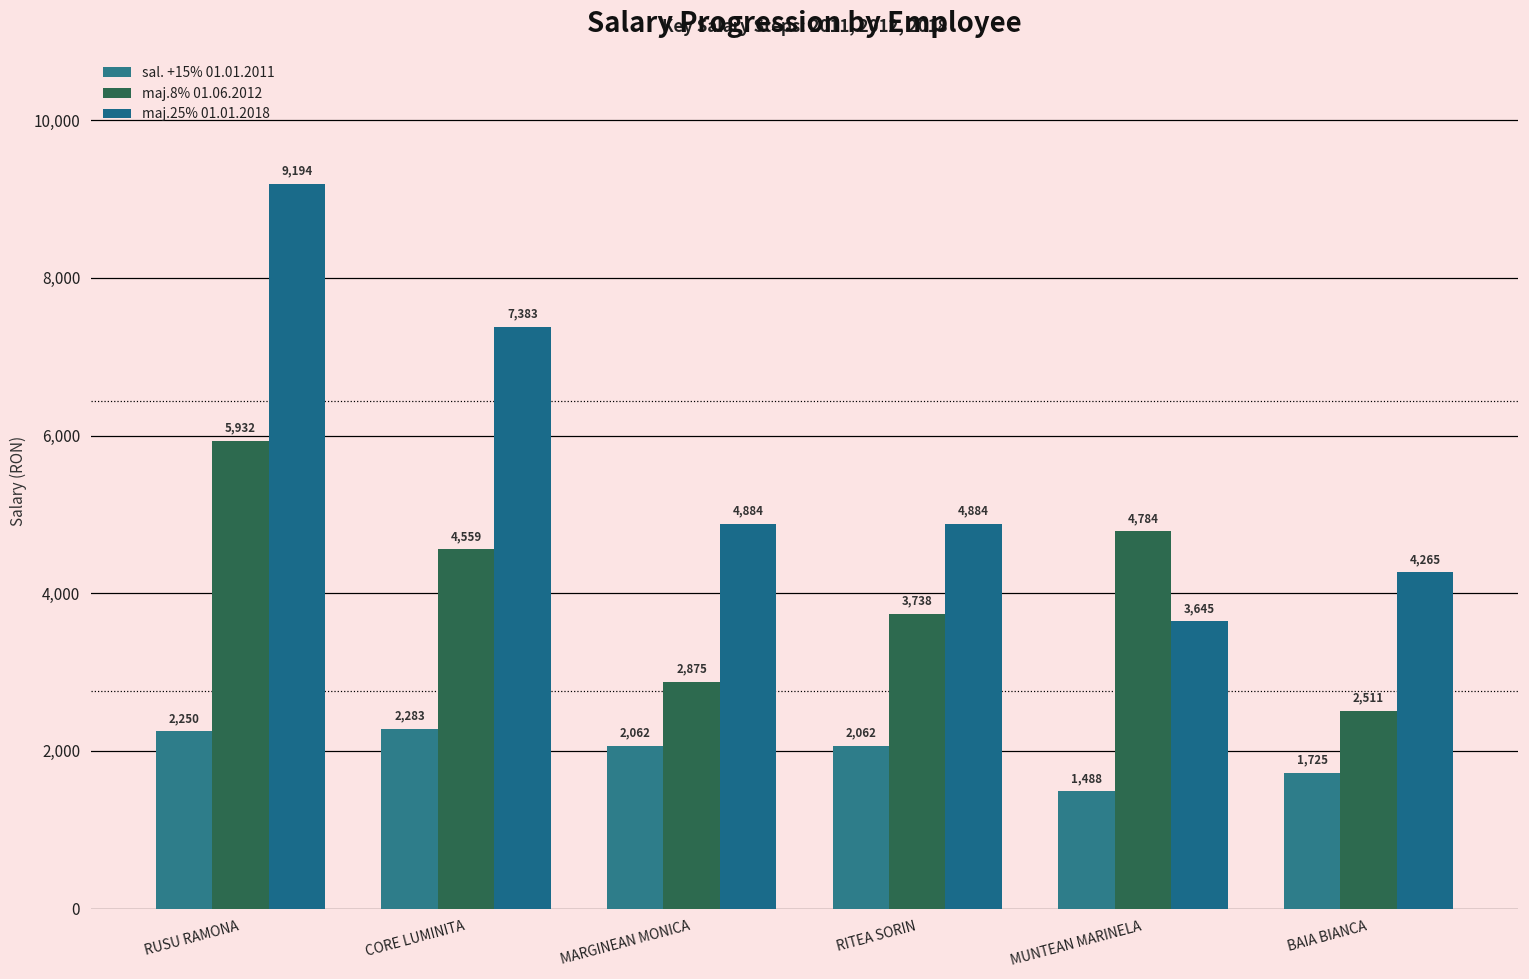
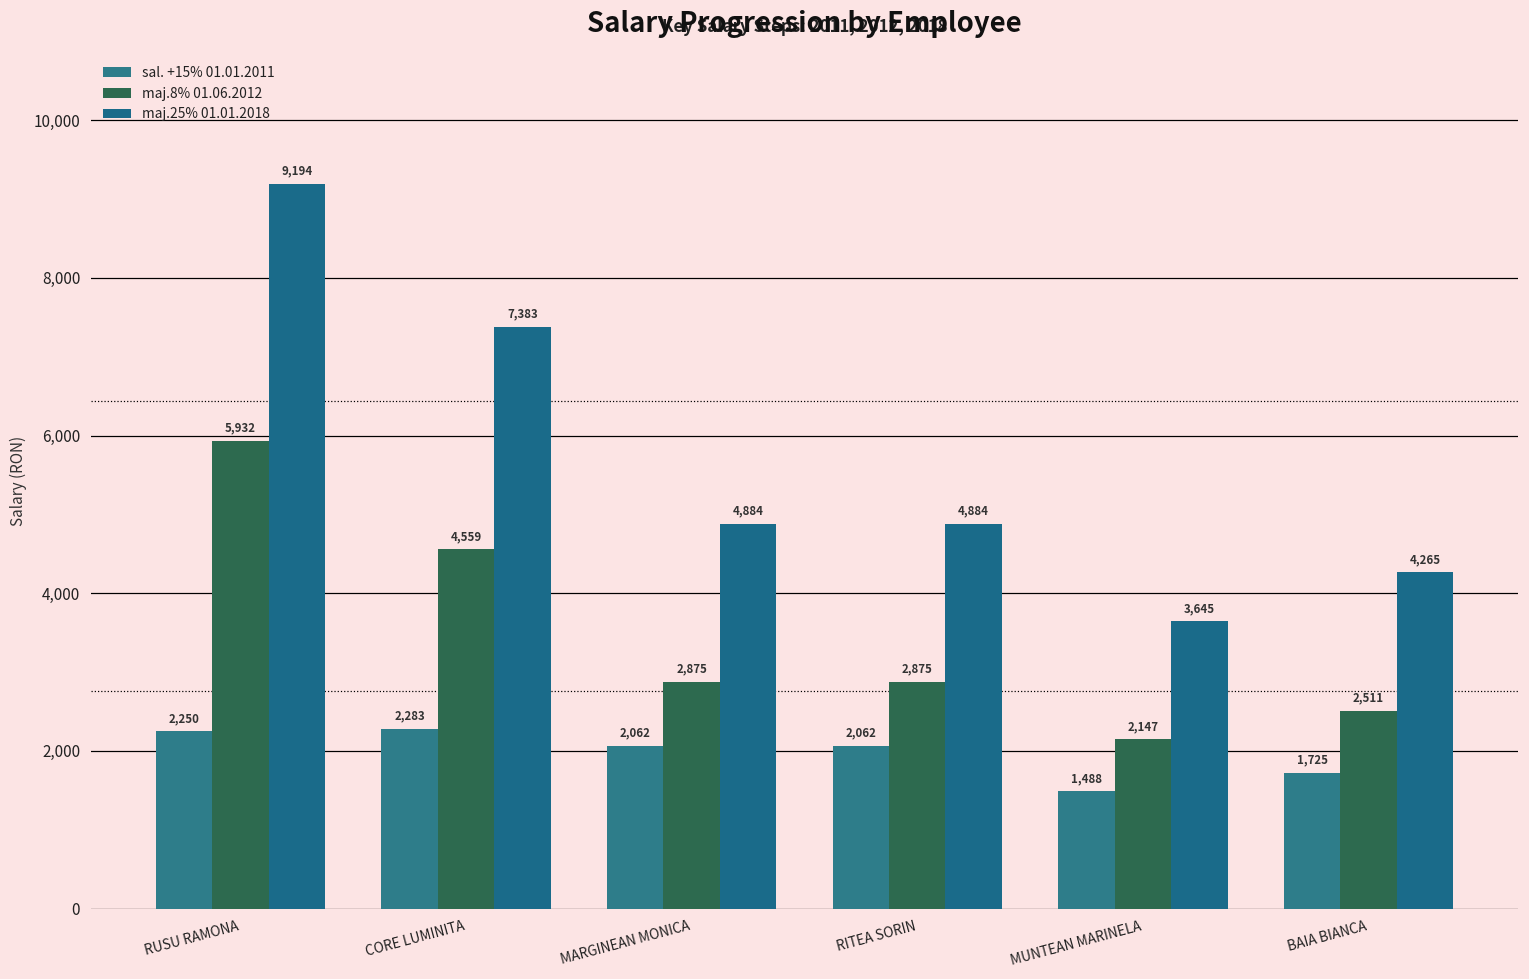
  {
    "maj.8% 01.06.2012": {
      "RUSU RAMONA": "5,932",
      "CORE LUMINITA": "4,559",
      "MARGINEAN MONICA": "2,875",
-     "RITEA SORIN": "3,738",
-     "MUNTEAN MARINELA": "4,784",
+     "RITEA SORIN": "2,875",
+     "MUNTEAN MARINELA": "2,147",
      "BAIA BIANCA": "2,511"
    }
  }
